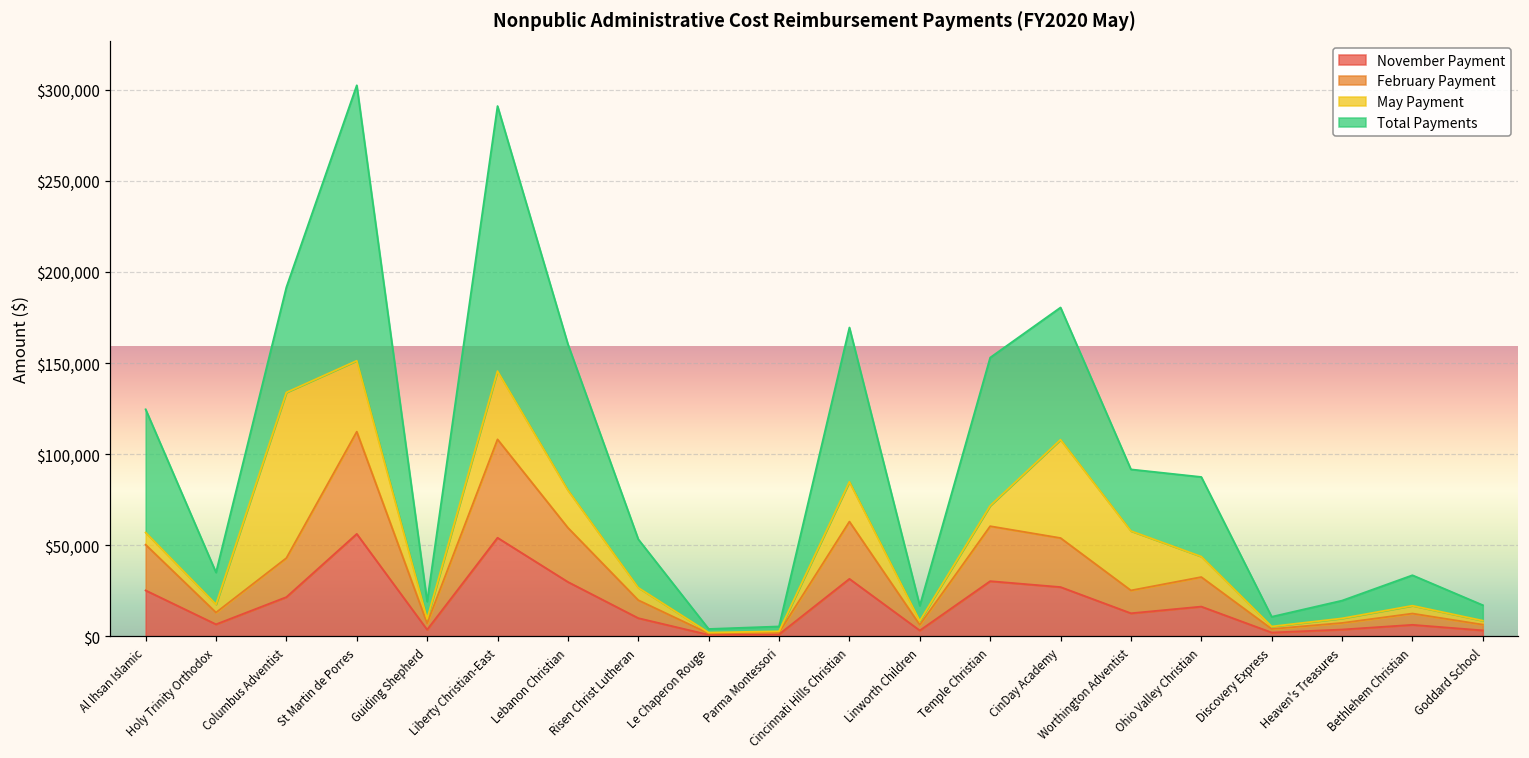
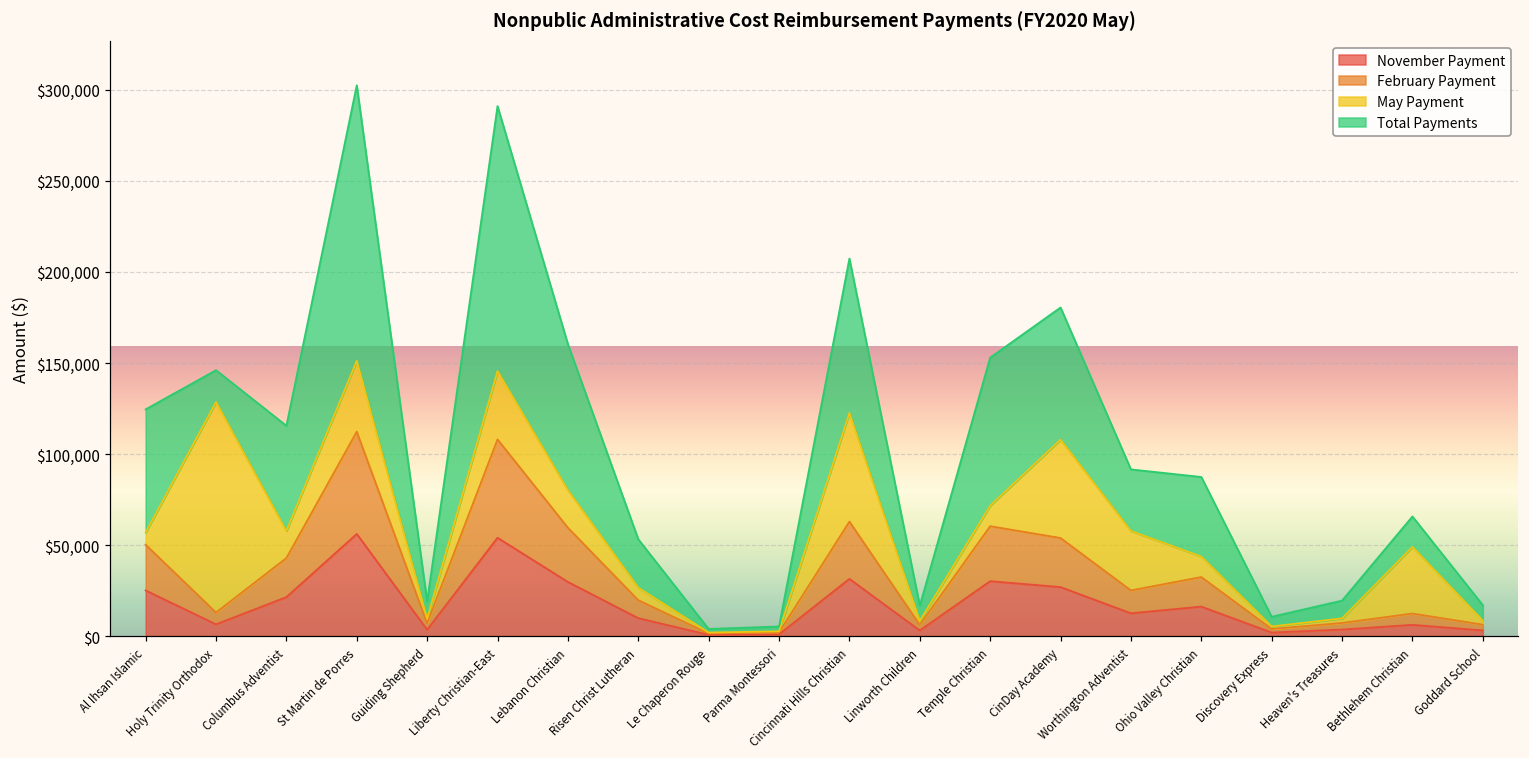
  {
    "May Payment": {
      "Al Ihsan Islamic": "$7,000",
-     "Holy Trinity Orthodox": "$5,000",
-     "Columbus Adventist": "$91,000",
+     "Holy Trinity Orthodox": "$116,000",
+     "Columbus Adventist": "$15,000",
      "St Martin de Porres": "$39,000",
      "Guiding Shepherd": "$2,000",
      "Liberty Christian-East": "$37,000",
      "Lebanon Christian": "$21,000",
      "Risen Christ Lutheran": "$7,000",
-     "Cincinnati Hills Christian": "$22,000",
+     "Cincinnati Hills Christian": "$60,000",
      "Linworth Children": "$2,000",
      "Temple Christian": "$11,000",
      "CinDay Academy": "$54,000",
      "Worthington Adventist": "$33,000",
      "Ohio Valley Christian": "$11,000",
      "Heaven's Treasures": "$3,000",
-     "Bethlehem Christian": "$4,000",
+     "Bethlehem Christian": "$37,000",
      "Goddard School": "$2,000"
    },
    "Total Payments": {
      "Al Ihsan Islamic": "$68,000",
      "Holy Trinity Orthodox": "$17,000",
      "Columbus Adventist": "$58,000",
      "St Martin de Porres": "$151,000",
      "Guiding Shepherd": "$9,000",
      "Liberty Christian-East": "$146,000",
      "Lebanon Christian": "$80,000",
      "Risen Christ Lutheran": "$27,000",
      "Le Chaperon Rouge": "$2,000",
      "Parma Montessori": "$3,000",
      "Cincinnati Hills Christian": "$85,000",
      "Linworth Children": "$8,000",
      "Temple Christian": "$81,000",
      "CinDay Academy": "$73,000",
      "Worthington Adventist": "$34,000",
      "Ohio Valley Christian": "$44,000",
      "Discovery Express": "$5,000",
      "Heaven's Treasures": "$10,000",
      "Bethlehem Christian": "$17,000",
      "Goddard School": "$9,000"
    }
  }
